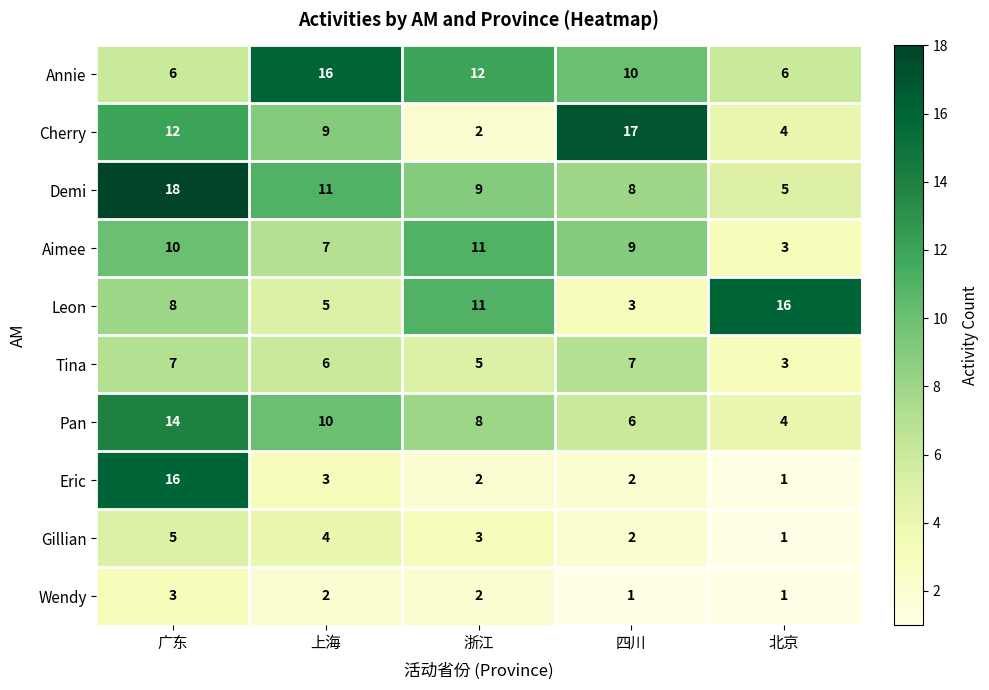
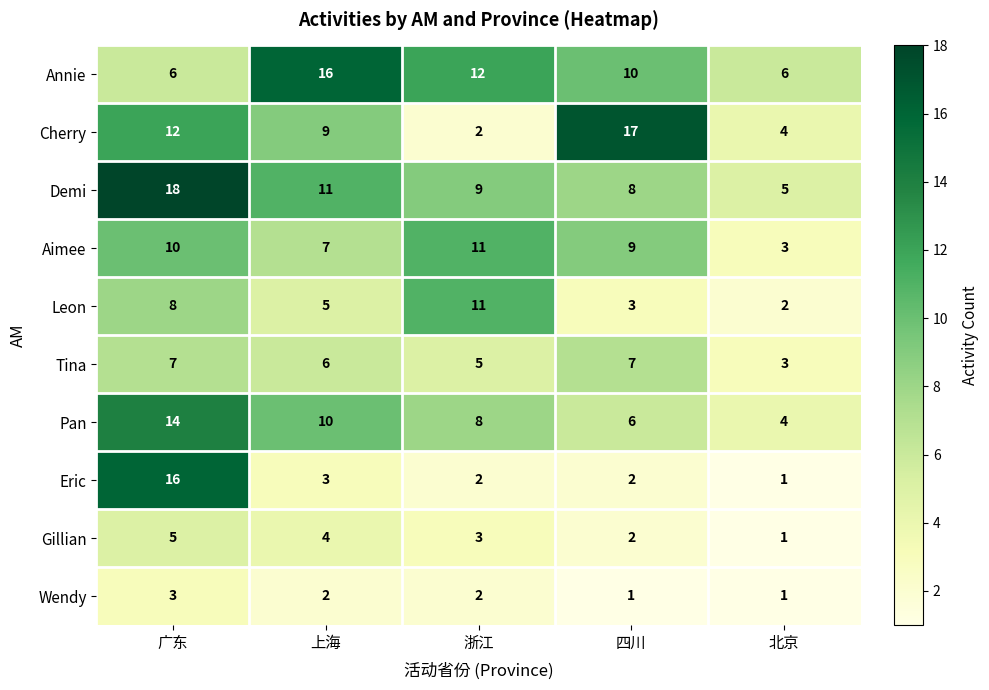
  {
    "Annie": {
      "广东": 6,
      "上海": 16,
      "浙江": 12,
      "四川": 10,
      "北京": 6
    },
    "Cherry": {
      "广东": 12,
      "上海": 9,
      "浙江": 2,
      "四川": 17,
      "北京": 4
    },
    "Demi": {
      "广东": 18,
      "上海": 11,
      "浙江": 9,
      "四川": 8,
      "北京": 5
    },
    "Aimee": {
      "广东": 10,
      "上海": 7,
      "浙江": 11,
      "四川": 9,
      "北京": 3
    },
    "Leon": {
      "广东": 8,
      "上海": 5,
      "浙江": 11,
      "四川": 3,
-     "北京": 16
+     "北京": 2
    },
    "Tina": {
      "广东": 7,
      "上海": 6,
      "浙江": 5,
      "四川": 7,
      "北京": 3
    },
    "Pan": {
      "广东": 14,
      "上海": 10,
      "浙江": 8,
      "四川": 6,
      "北京": 4
    },
    "Eric": {
      "广东": 16,
      "上海": 3,
      "浙江": 2,
      "四川": 2,
      "北京": 1
    },
    "Gillian": {
      "广东": 5,
      "上海": 4,
      "浙江": 3,
      "四川": 2,
      "北京": 1
    },
    "Wendy": {
      "广东": 3,
      "上海": 2,
      "浙江": 2,
      "四川": 1,
      "北京": 1
    }
  }
